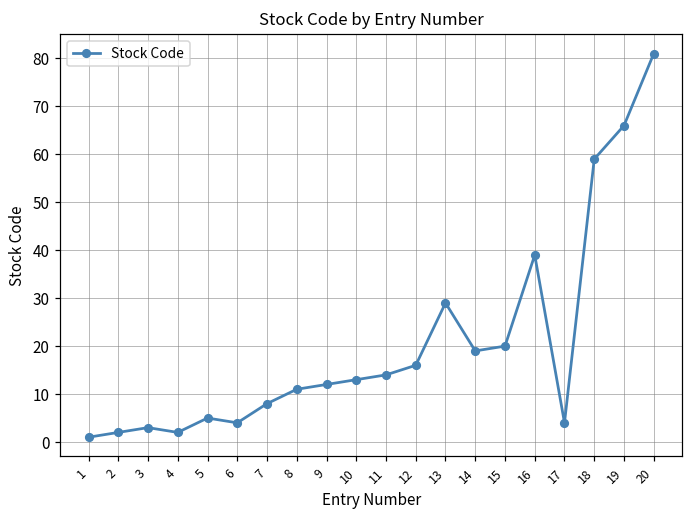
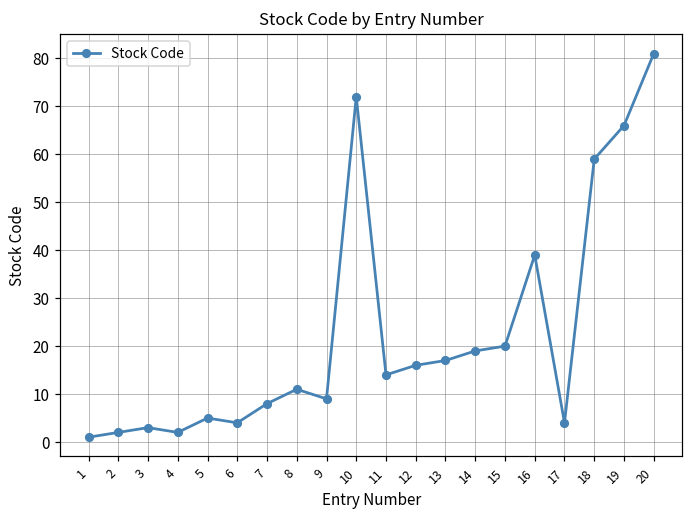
  {
    "1": 1,
    "2": 2,
    "3": 3,
    "4": 2,
    "5": 5,
    "6": 4,
    "7": 8,
    "8": 11,
-   "9": 12,
-   "10": 13,
+   "9": 9,
+   "10": 72,
    "11": 14,
    "12": 16,
-   "13": 29,
+   "13": 17,
    "14": 19,
    "15": 20,
    "16": 39,
    "17": 4,
    "18": 59,
    "19": 66,
    "20": 81
  }
